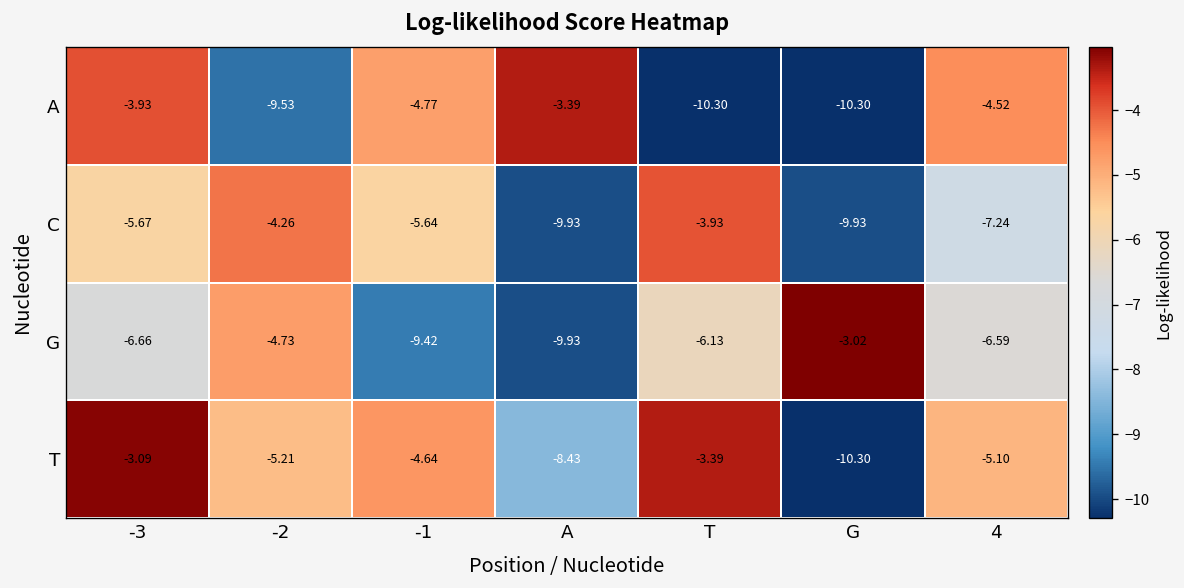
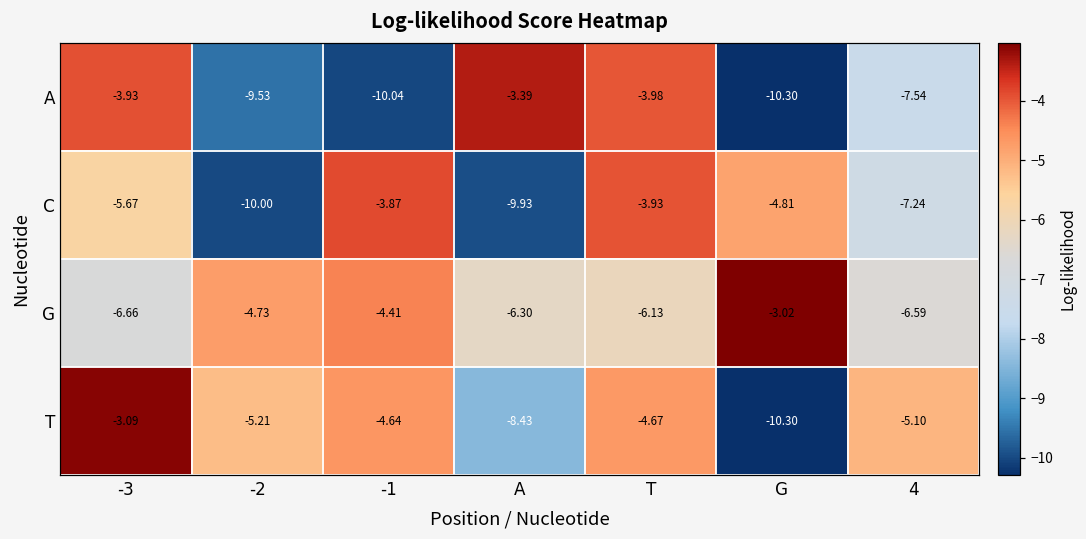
  {
    "A": {
      "-3": -3.93,
      "-2": -9.53,
-     "-1": -4.77,
+     "-1": -10.04,
      "A": -3.39,
-     "T": -10.30,
+     "T": -3.98,
      "G": -10.30,
-     "4": -4.52
+     "4": -7.54
    },
    "C": {
      "-3": -5.67,
-     "-2": -4.26,
-     "-1": -5.64,
+     "-2": -10.00,
+     "-1": -3.87,
      "A": -9.93,
      "T": -3.93,
-     "G": -9.93,
+     "G": -4.81,
      "4": -7.24
    },
    "G": {
      "-3": -6.66,
      "-2": -4.73,
-     "-1": -9.42,
-     "A": -9.93,
+     "-1": -4.41,
+     "A": -6.30,
      "T": -6.13,
      "G": -3.02,
      "4": -6.59
    },
    "T": {
      "-3": -3.09,
      "-2": -5.21,
      "-1": -4.64,
      "A": -8.43,
-     "T": -3.39,
+     "T": -4.67,
      "G": -10.30,
      "4": -5.10
    }
  }
